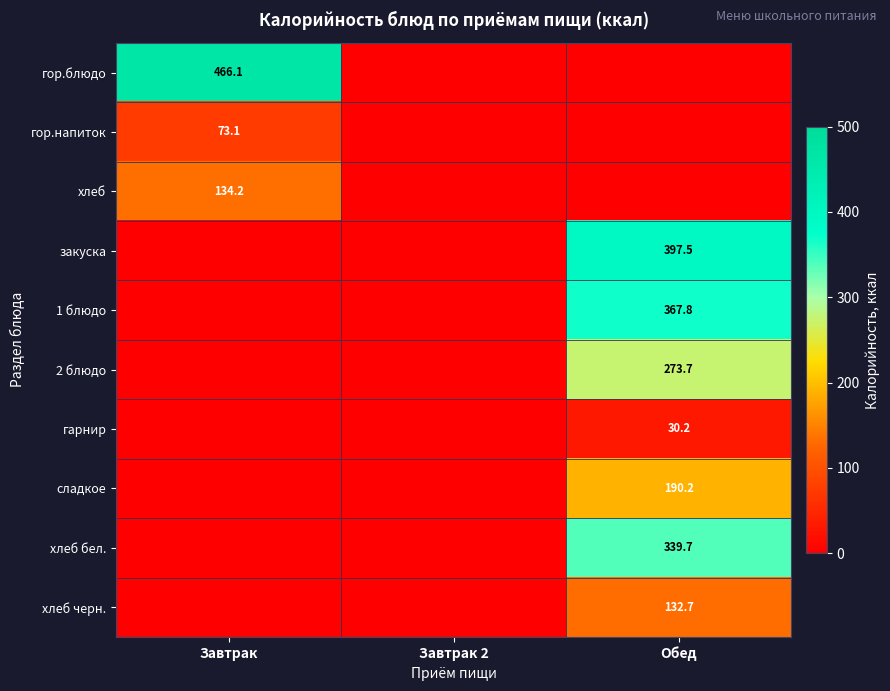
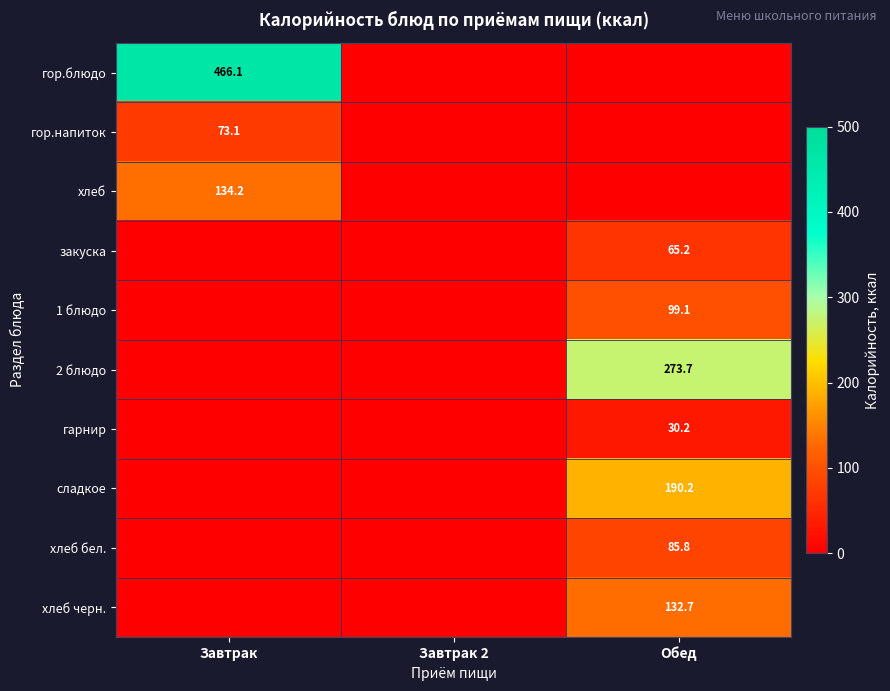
  {
    "гор.блюдо": {
      "Завтрак": 466.1
    },
    "гор.напиток": {
      "Завтрак": 73.1
    },
    "хлеб": {
      "Завтрак": 134.2
    },
    "закуска": {
-     "Обед": 397.5
+     "Обед": 65.2
    },
    "1 блюдо": {
-     "Обед": 367.8
+     "Обед": 99.1
    },
    "2 блюдо": {
      "Обед": 273.7
    },
    "гарнир": {
      "Обед": 30.2
    },
    "сладкое": {
      "Обед": 190.2
    },
    "хлеб бел.": {
-     "Обед": 339.7
+     "Обед": 85.8
    },
    "хлеб черн.": {
      "Обед": 132.7
    }
  }
